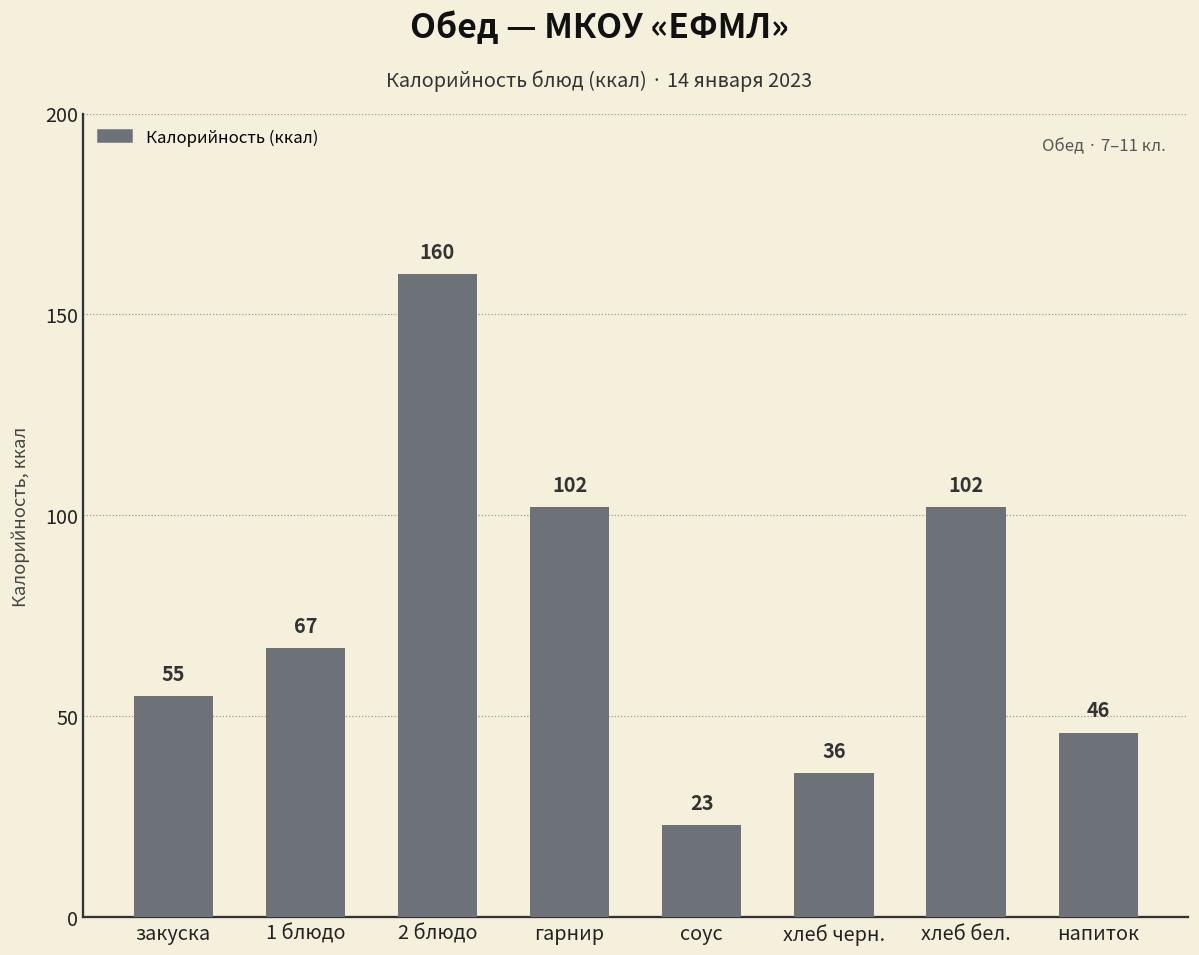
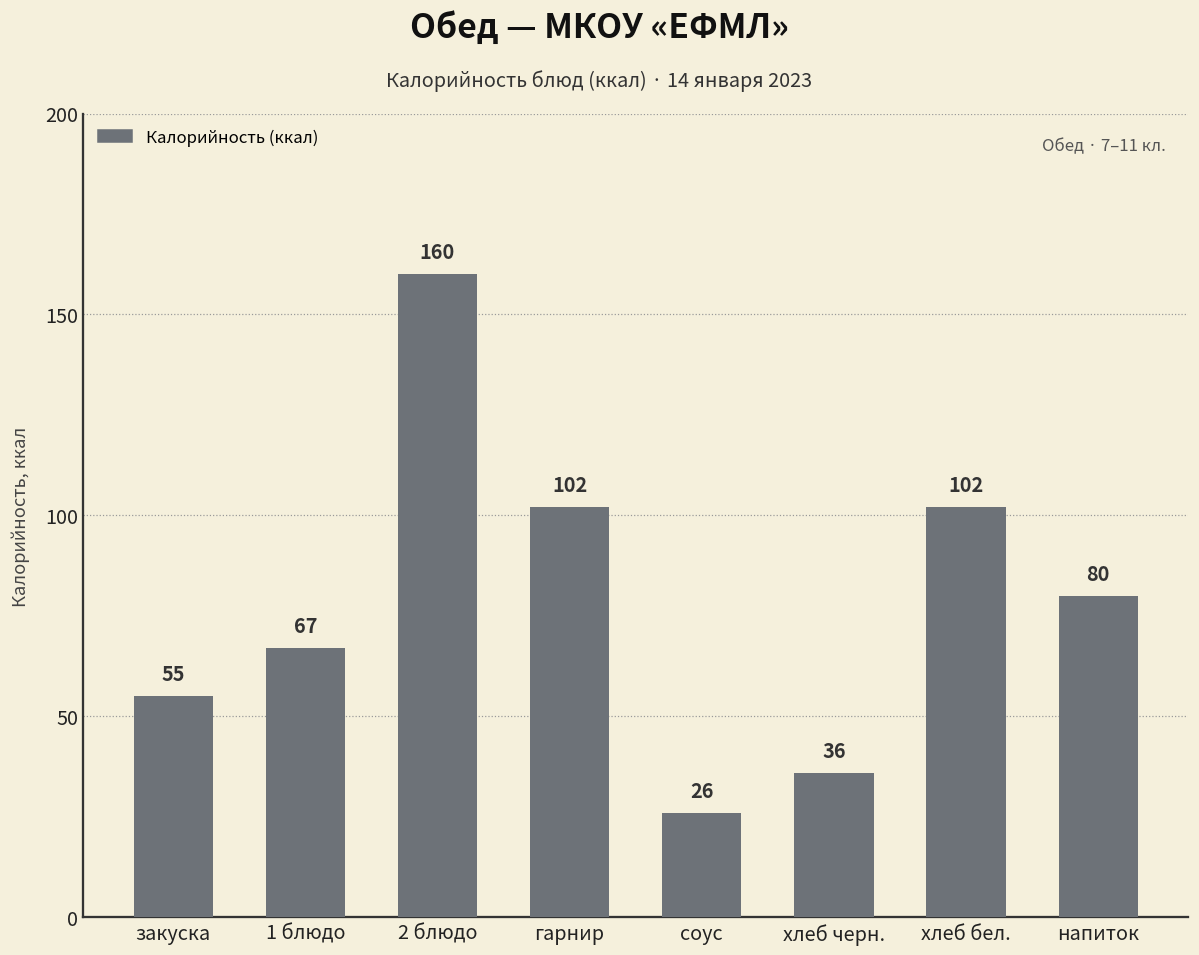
  {
    "закуска": 55,
    "1 блюдо": 67,
    "2 блюдо": 160,
    "гарнир": 102,
-   "соус": 23,
+   "соус": 26,
    "хлеб черн.": 36,
    "хлеб бел.": 102,
-   "напиток": 46
+   "напиток": 80
  }
